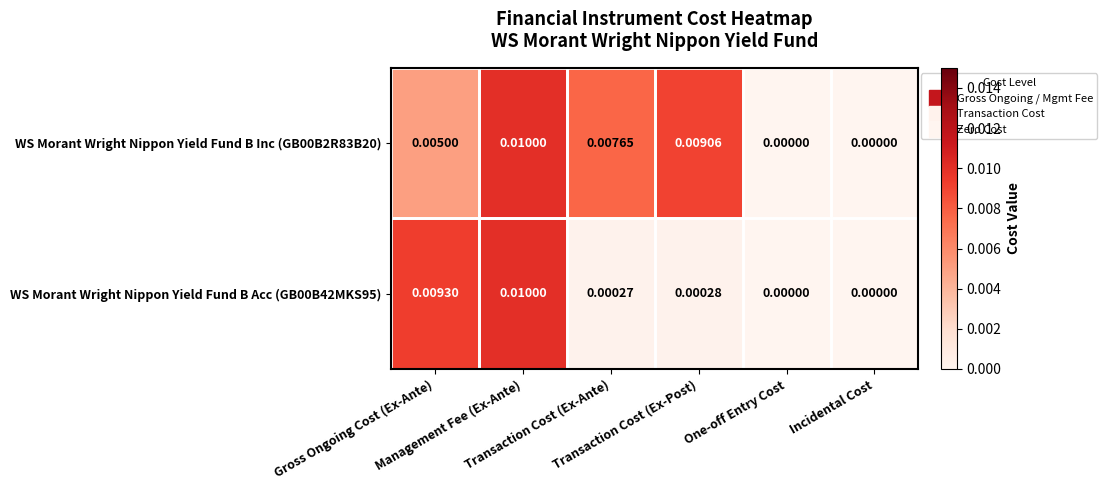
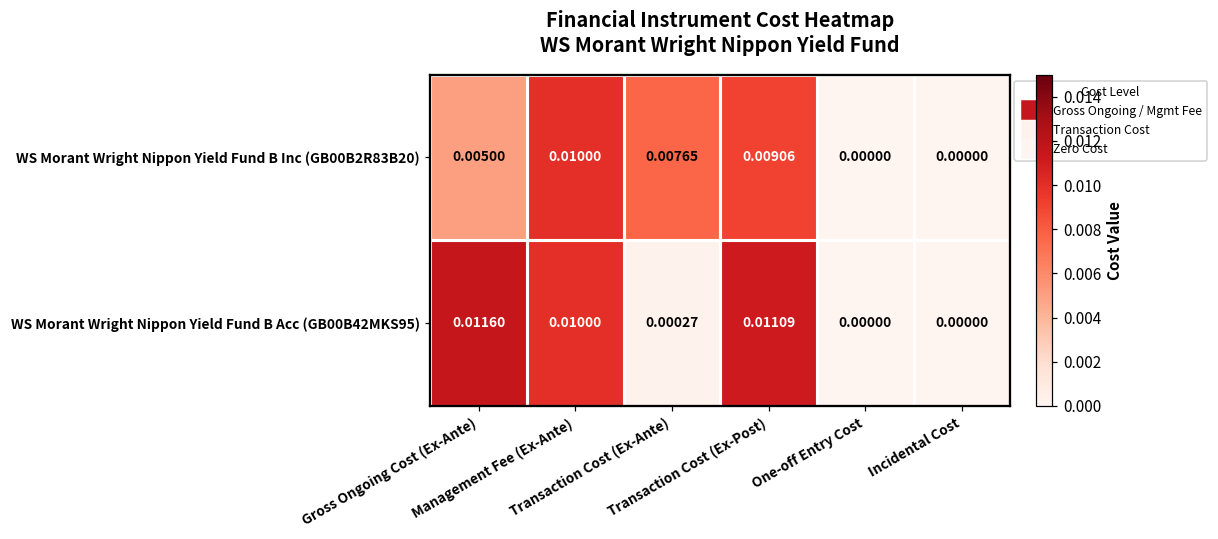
  {
    "WS Morant Wright Nippon Yield Fund B Inc (GB00B2R83B20)": {
      "Gross Ongoing Cost (Ex-Ante)": 0.00500,
      "Management Fee (Ex-Ante)": 0.01000,
      "Transaction Cost (Ex-Ante)": 0.00765,
      "Transaction Cost (Ex-Post)": 0.00906,
      "One-off Entry Cost": 0.00000,
      "Incidental Cost": 0.00000
    },
    "WS Morant Wright Nippon Yield Fund B Acc (GB00B42MKS95)": {
-     "Gross Ongoing Cost (Ex-Ante)": 0.00930,
+     "Gross Ongoing Cost (Ex-Ante)": 0.01160,
      "Management Fee (Ex-Ante)": 0.01000,
      "Transaction Cost (Ex-Ante)": 0.00027,
-     "Transaction Cost (Ex-Post)": 0.00028,
+     "Transaction Cost (Ex-Post)": 0.01109,
      "One-off Entry Cost": 0.00000,
      "Incidental Cost": 0.00000
    }
  }
